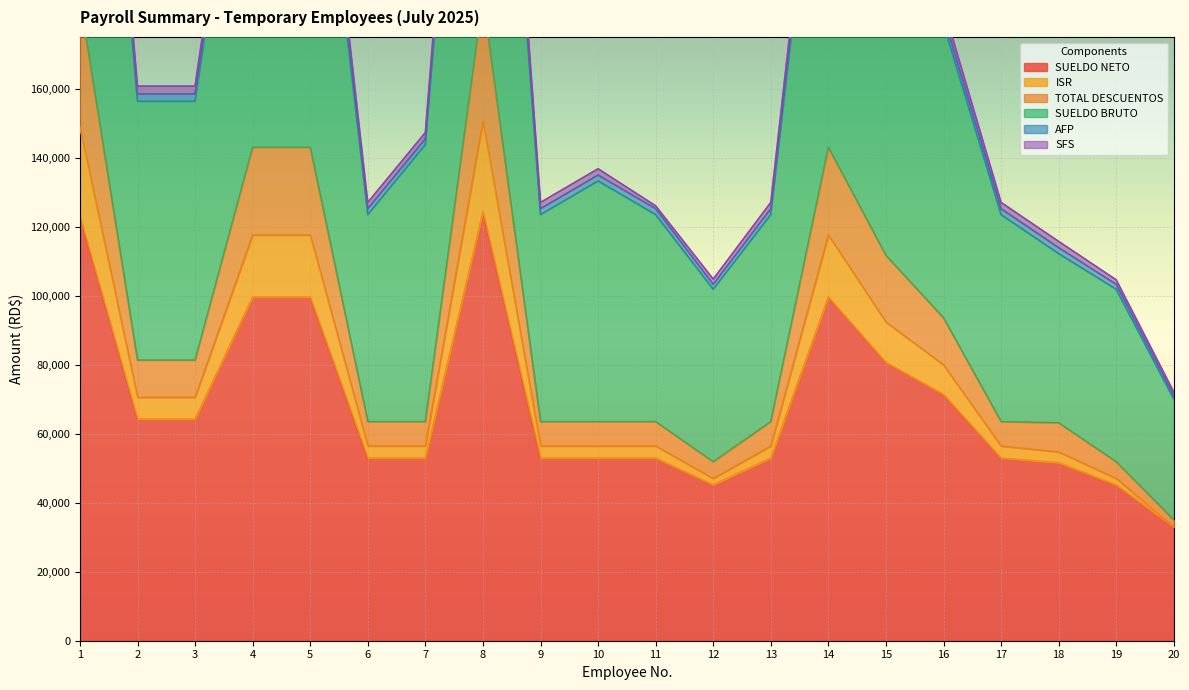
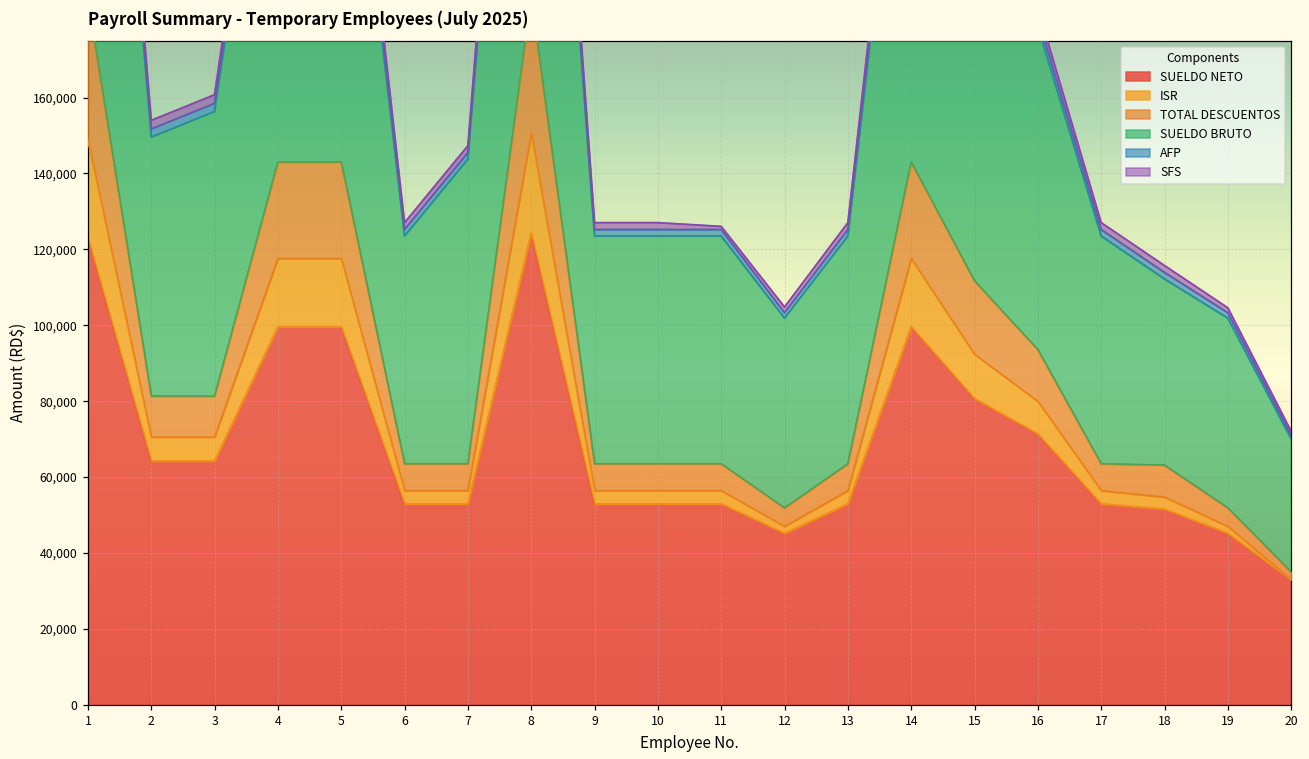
  {
    "SUELDO BRUTO": {
-     "2": "75,000",
+     "2": "68,000",
      "3": "75,000",
      "6": "60,000",
      "7": "80,000",
      "9": "60,000",
-     "10": "70,000",
+     "10": "60,000",
      "11": "60,000",
      "12": "50,000",
      "13": "60,000",
      "17": "60,000",
      "18": "49,000",
      "19": "50,000",
      "20": "35,000"
    },
    "AFP": {
      "2": "2,000",
      "3": "2,000",
      "6": "2,000",
      "7": "2,000",
      "9": "2,000",
      "10": "2,000",
      "11": "2,000",
      "12": "1,000",
      "13": "2,000",
      "17": "2,000",
      "18": "2,000",
      "19": "1,000",
      "20": "1,000"
    },
    "SFS": {
      "2": "2,000",
      "3": "2,000",
      "6": "2,000",
      "7": "2,000",
      "9": "2,000",
      "10": "2,000",
      "11": "1,000",
      "12": "2,000",
      "13": "2,000",
      "17": "2,000",
      "18": "2,000",
      "19": "1,000",
      "20": "1,000"
    }
  }
